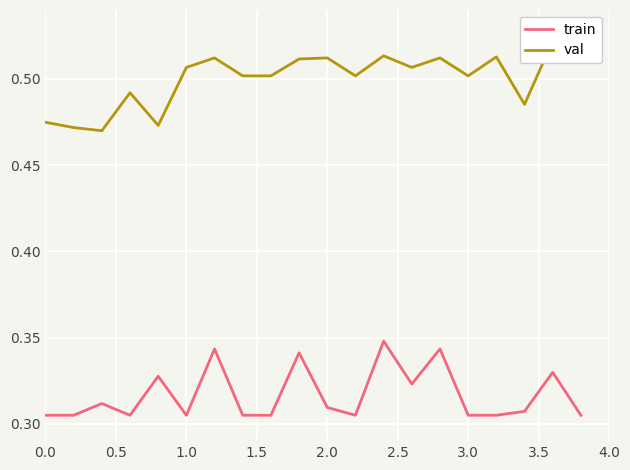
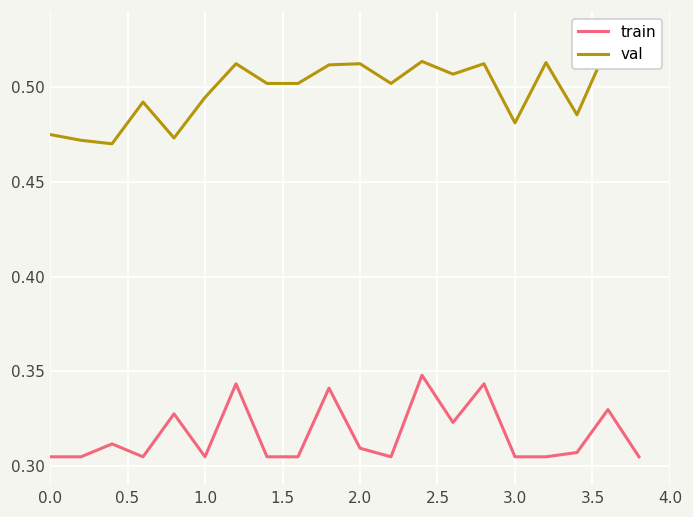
  {
    "train": {
      "0.0": 0.305,
      "1.0": 0.305,
      "2.0": 0.310,
      "3.0": 0.305
    },
    "val": {
      "0.0": 0.475,
-     "1.0": 0.507,
+     "1.0": 0.494,
      "2.0": 0.512,
-     "3.0": 0.502
+     "3.0": 0.481
    }
  }
